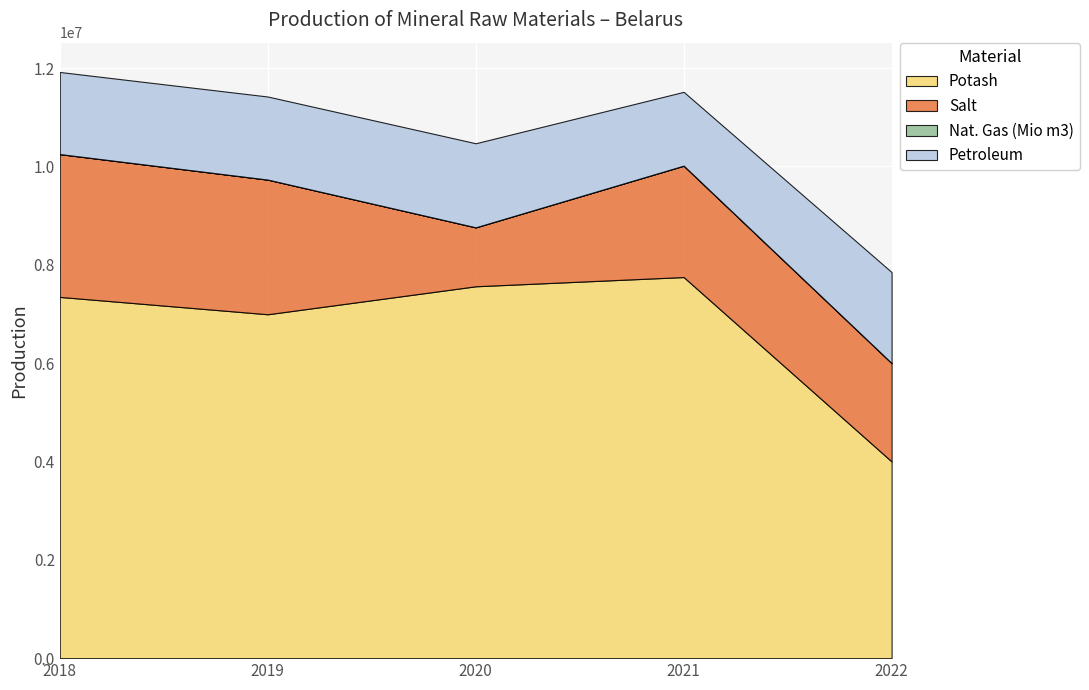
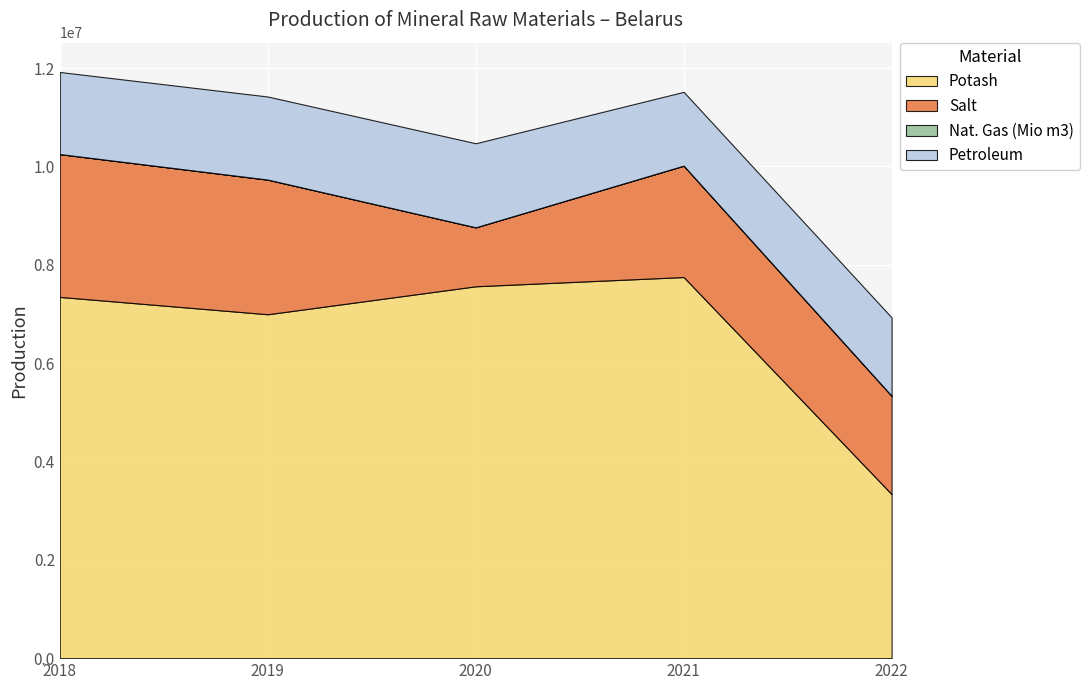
  {
    "Potash": {
      "2018": 7300000,
      "2019": 7000000,
      "2020": 7600000,
      "2021": 7800000,
-     "2022": 4000000
+     "2022": 3300000
    },
    "Nat. Gas (Mio m3)": {
      "2018": 2900000,
      "2019": 2700000,
      "2020": 1200000,
      "2021": 2300000,
      "2022": 2000000
    },
    "Petroleum": {
      "2018": 1700000,
      "2019": 1700000,
      "2020": 1700000,
      "2021": 1500000,
-     "2022": 1900000
+     "2022": 1600000
    }
  }
